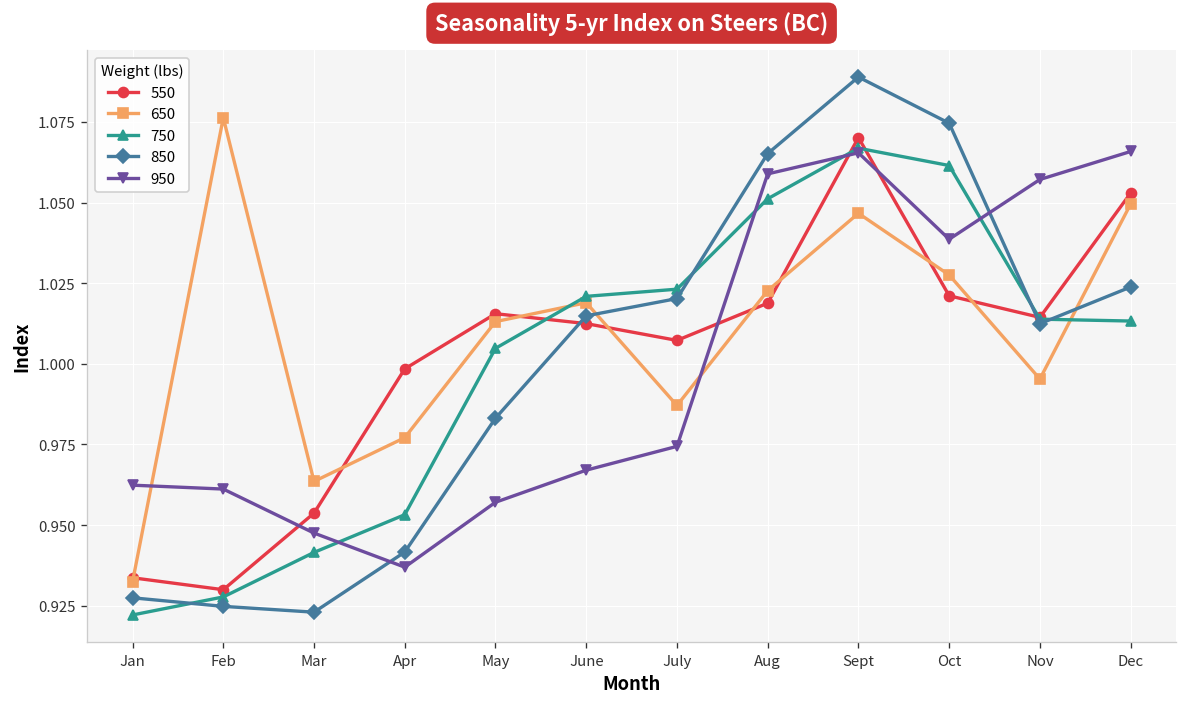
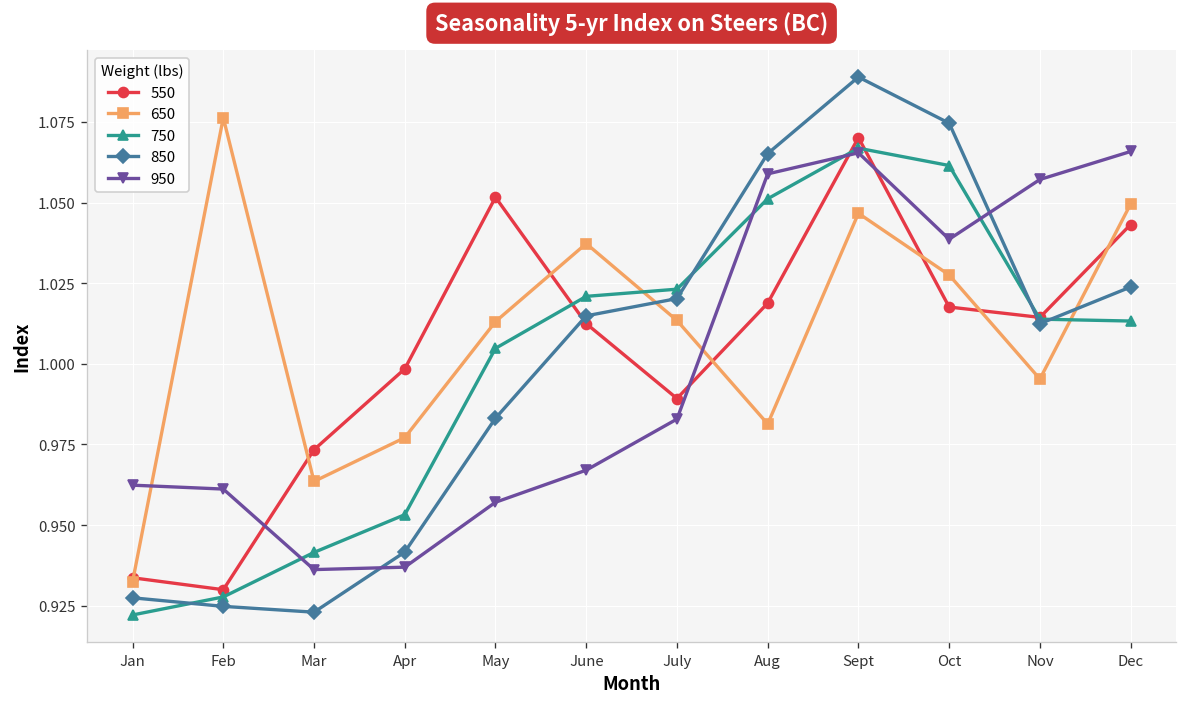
  {
    "550": {
      "Jan": 0.934,
      "Feb": 0.930,
-     "Mar": 0.954,
+     "Mar": 0.973,
      "Apr": 0.998,
-     "May": 1.016,
+     "May": 1.052,
      "June": 1.012,
-     "July": 1.007,
+     "July": 0.989,
      "Aug": 1.019,
      "Sept": 1.070,
-     "Oct": 1.021,
-     "Dec": 1.053
+     "Oct": 1.018,
+     "Dec": 1.043
    },
    "650": {
      "Jan": 0.932,
      "Feb": 1.076,
      "Mar": 0.964,
      "Apr": 0.977,
      "May": 1.013,
-     "June": 1.019,
-     "July": 0.987,
-     "Aug": 1.023,
+     "June": 1.037,
+     "July": 1.013,
+     "Aug": 0.981,
      "Sept": 1.047,
      "Oct": 1.028,
      "Nov": 0.995,
      "Dec": 1.050
    },
    "950": {
      "Jan": 0.962,
      "Feb": 0.961,
-     "Mar": 0.948,
+     "Mar": 0.936,
      "Apr": 0.937,
      "May": 0.957,
      "June": 0.967,
-     "July": 0.974,
+     "July": 0.983,
      "Aug": 1.059,
      "Sept": 1.065,
      "Oct": 1.039,
      "Nov": 1.057,
      "Dec": 1.066
    }
  }
